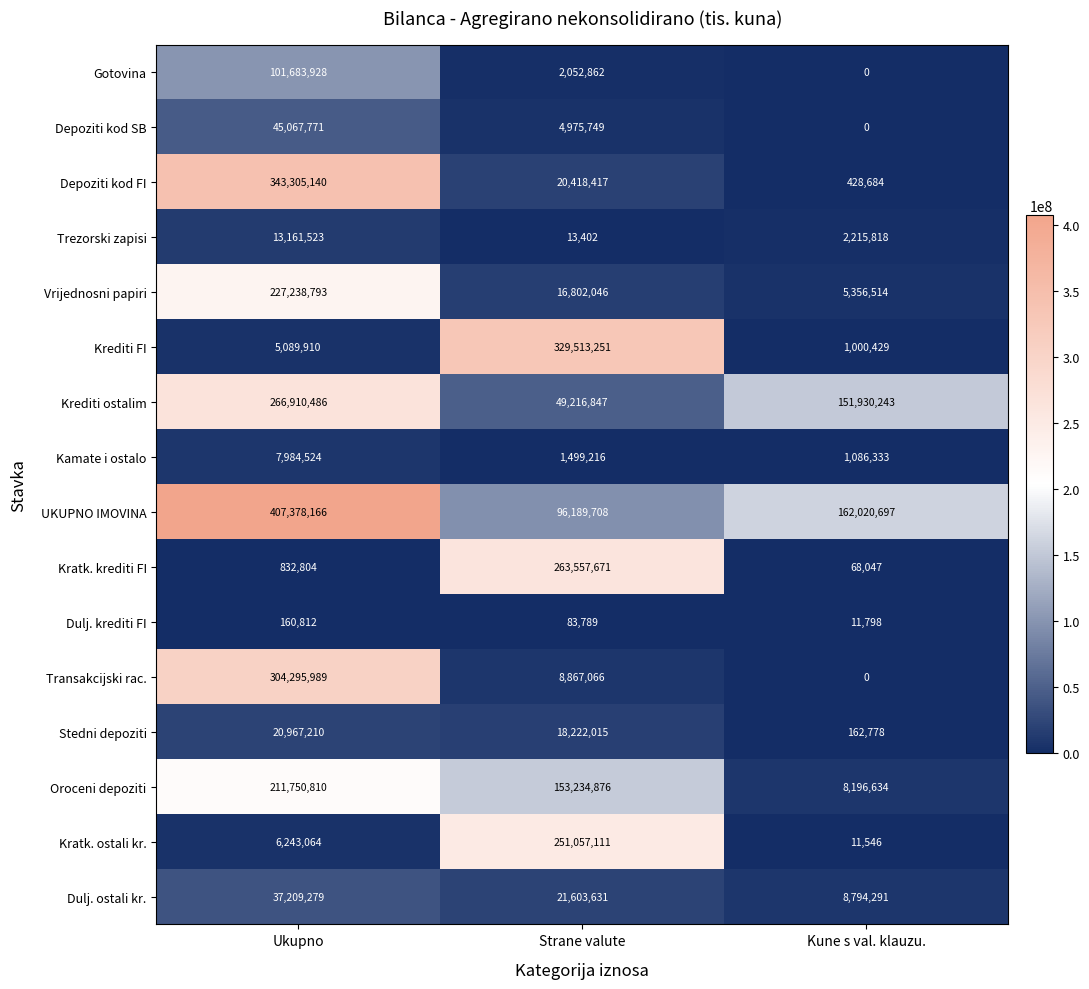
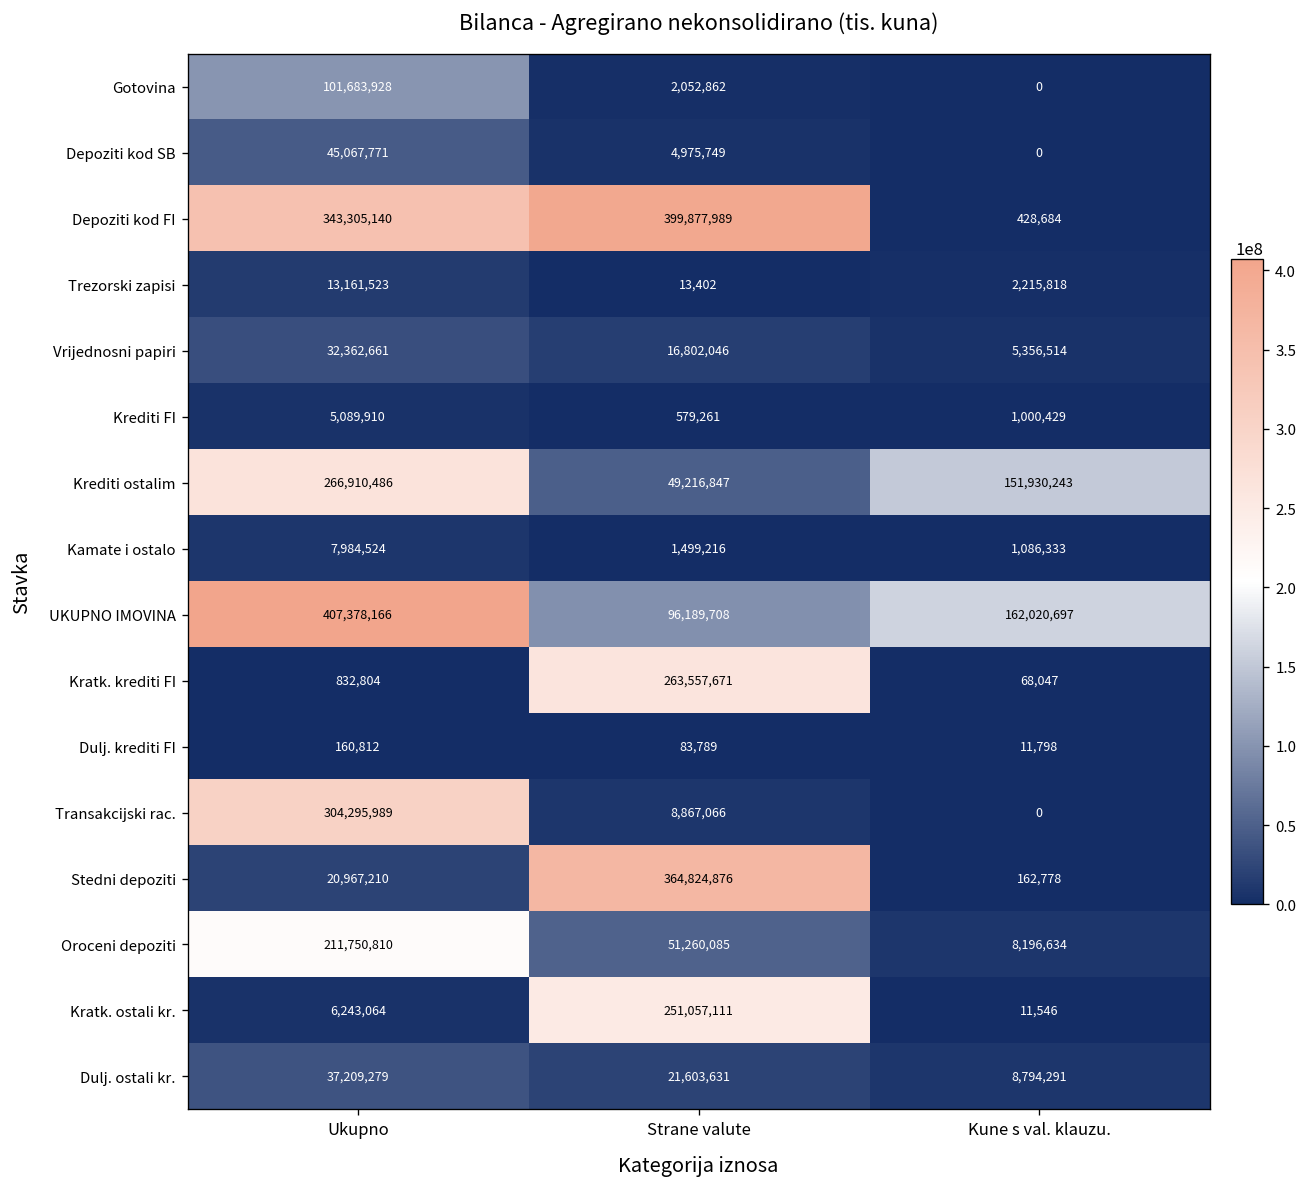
  {
    "Gotovina": {
      "Ukupno": "101,683,928",
      "Strane valute": "2,052,862",
      "Kune s val. klauzu.": "0"
    },
    "Depoziti kod SB": {
      "Ukupno": "45,067,771",
      "Strane valute": "4,975,749",
      "Kune s val. klauzu.": "0"
    },
    "Depoziti kod FI": {
      "Ukupno": "343,305,140",
-     "Strane valute": "20,418,417",
+     "Strane valute": "399,877,989",
      "Kune s val. klauzu.": "428,684"
    },
    "Trezorski zapisi": {
      "Ukupno": "13,161,523",
      "Strane valute": "13,402",
      "Kune s val. klauzu.": "2,215,818"
    },
    "Vrijednosni papiri": {
-     "Ukupno": "227,238,793",
+     "Ukupno": "32,362,661",
      "Strane valute": "16,802,046",
      "Kune s val. klauzu.": "5,356,514"
    },
    "Krediti FI": {
      "Ukupno": "5,089,910",
-     "Strane valute": "329,513,251",
+     "Strane valute": "579,261",
      "Kune s val. klauzu.": "1,000,429"
    },
    "Krediti ostalim": {
      "Ukupno": "266,910,486",
      "Strane valute": "49,216,847",
      "Kune s val. klauzu.": "151,930,243"
    },
    "Kamate i ostalo": {
      "Ukupno": "7,984,524",
      "Strane valute": "1,499,216",
      "Kune s val. klauzu.": "1,086,333"
    },
    "UKUPNO IMOVINA": {
      "Ukupno": "407,378,166",
      "Strane valute": "96,189,708",
      "Kune s val. klauzu.": "162,020,697"
    },
    "Kratk. krediti FI": {
      "Ukupno": "832,804",
      "Strane valute": "263,557,671",
      "Kune s val. klauzu.": "68,047"
    },
    "Dulj. krediti FI": {
      "Ukupno": "160,812",
      "Strane valute": "83,789",
      "Kune s val. klauzu.": "11,798"
    },
    "Transakcijski rac.": {
      "Ukupno": "304,295,989",
      "Strane valute": "8,867,066",
      "Kune s val. klauzu.": "0"
    },
    "Stedni depoziti": {
      "Ukupno": "20,967,210",
-     "Strane valute": "18,222,015",
+     "Strane valute": "364,824,876",
      "Kune s val. klauzu.": "162,778"
    },
    "Oroceni depoziti": {
      "Ukupno": "211,750,810",
-     "Strane valute": "153,234,876",
+     "Strane valute": "51,260,085",
      "Kune s val. klauzu.": "8,196,634"
    },
    "Kratk. ostali kr.": {
      "Ukupno": "6,243,064",
      "Strane valute": "251,057,111",
      "Kune s val. klauzu.": "11,546"
    },
    "Dulj. ostali kr.": {
      "Ukupno": "37,209,279",
      "Strane valute": "21,603,631",
      "Kune s val. klauzu.": "8,794,291"
    }
  }
